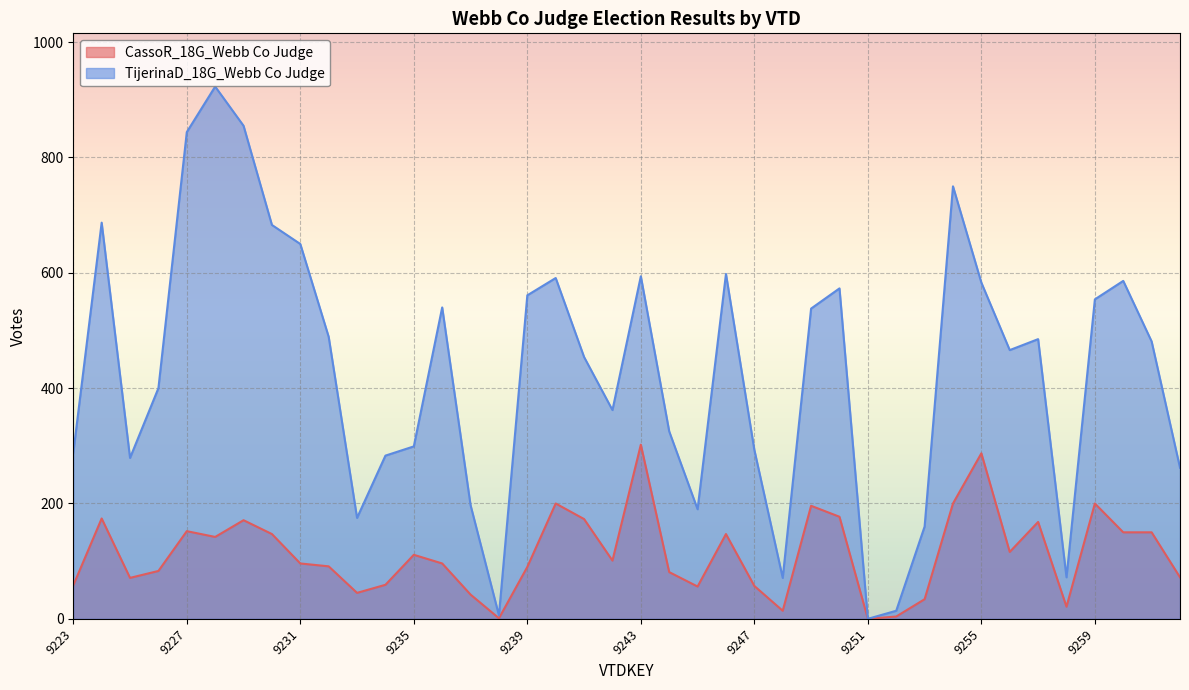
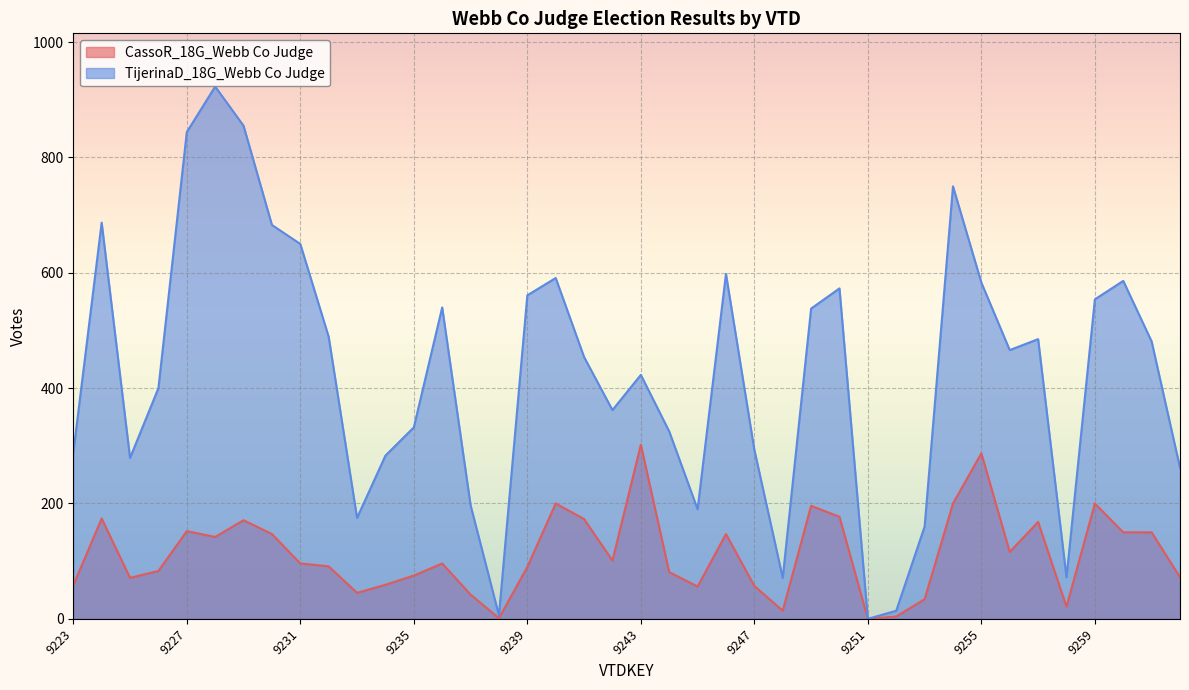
  {
    "CassoR_18G_Webb Co Judge": {
      "9223": 60,
      "9227": 150,
      "9231": 100,
-     "9235": 110,
+     "9235": 80,
      "9239": 90,
      "9243": 300,
      "9247": 60,
      "9255": 290,
      "9259": 200
    },
    "TijerinaD_18G_Webb Co Judge": {
      "9223": 290,
      "9227": 840,
      "9231": 650,
-     "9235": 300,
+     "9235": 330,
      "9239": 560,
-     "9243": 590,
+     "9243": 420,
      "9247": 290,
      "9255": 580,
      "9259": 550
    }
  }
